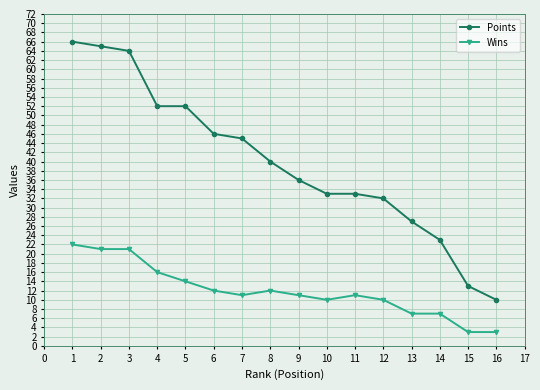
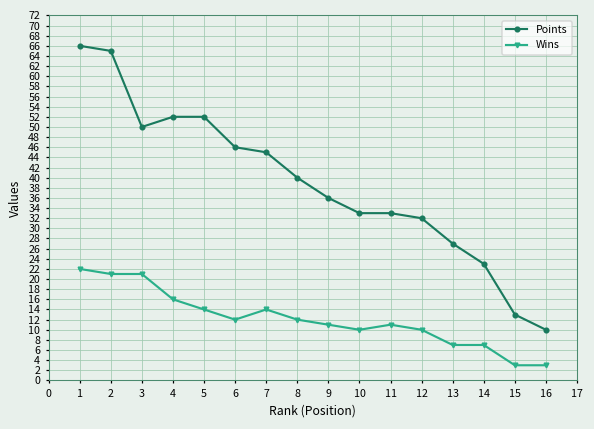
  {
    "Points": {
      "1": 66,
      "2": 65,
-     "3": 64,
+     "3": 50,
      "4": 52,
      "5": 52,
      "6": 46,
      "7": 45,
      "8": 40,
      "9": 36,
      "10": 33,
      "11": 33,
      "12": 32,
      "13": 27,
      "14": 23,
      "15": 13,
      "16": 10
    },
    "Wins": {
      "1": 22,
      "2": 21,
      "3": 21,
      "4": 16,
      "5": 14,
      "6": 12,
-     "7": 11,
+     "7": 14,
      "8": 12,
      "9": 11,
      "10": 10,
      "11": 11,
      "12": 10,
      "13": 7,
      "14": 7,
      "15": 3,
      "16": 3
    }
  }
